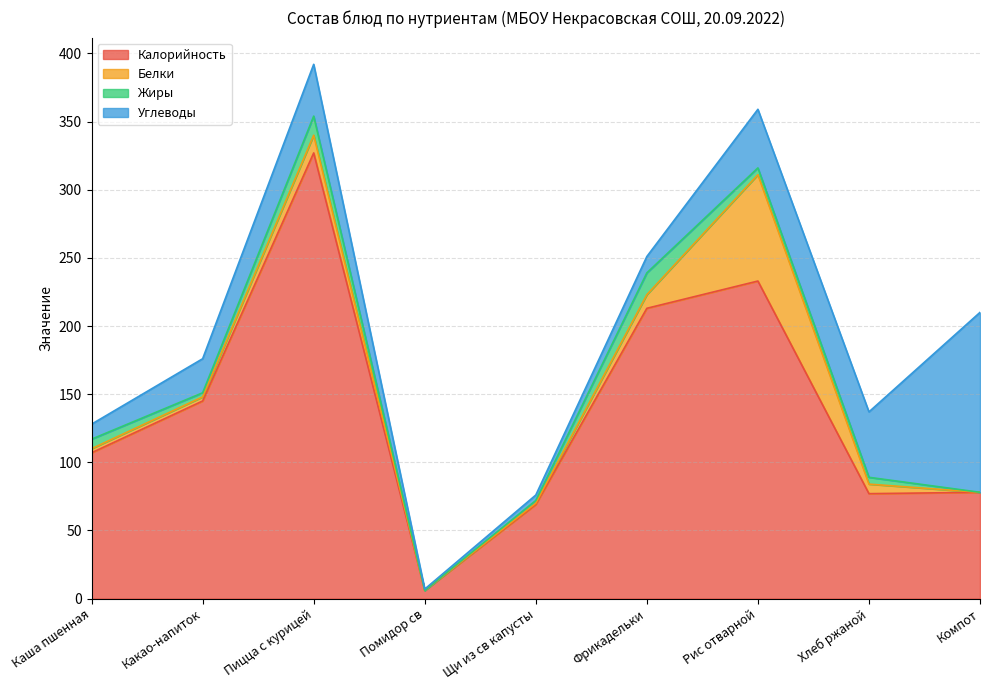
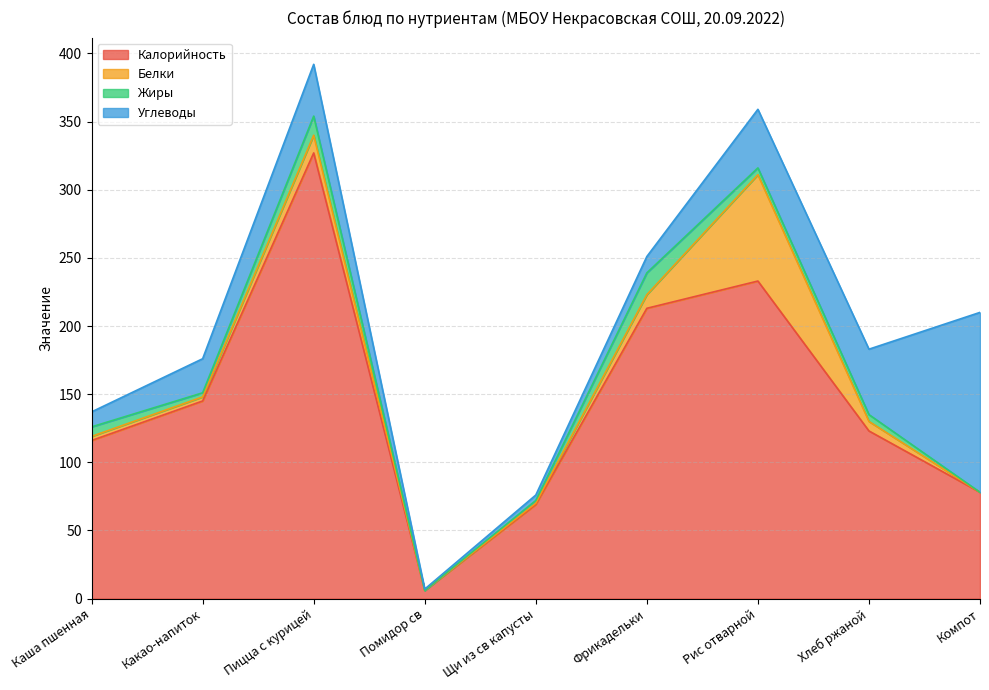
  {
    "Калорийность": {
-     "Каша пшенная": 107,
+     "Каша пшенная": 116,
      "Какао-напиток": 145,
      "Пицца с курицей": 327,
      "Фрикадельки": 213,
      "Рис отварной": 233,
-     "Хлеб ржаной": 77
+     "Хлеб ржаной": 123
    },
    "Белки": {
      "Каша пшенная": 3,
      "Какао-напиток": 3,
      "Пицца с курицей": 13,
      "Фрикадельки": 10,
      "Рис отварной": 78,
      "Хлеб ржаной": 7
    },
    "Жиры": {
      "Каша пшенная": 7,
      "Какао-напиток": 3,
      "Пицца с курицей": 14,
      "Щи из св капусты": 2,
      "Фрикадельки": 16,
      "Рис отварной": 5,
      "Хлеб ржаной": 5
    },
    "Углеводы": {
      "Каша пшенная": 11,
      "Какао-напиток": 25,
      "Пицца с курицей": 38,
      "Щи из св капусты": 4,
      "Фрикадельки": 12,
      "Рис отварной": 43,
      "Хлеб ржаной": 48,
      "Компот": 132
    }
  }
